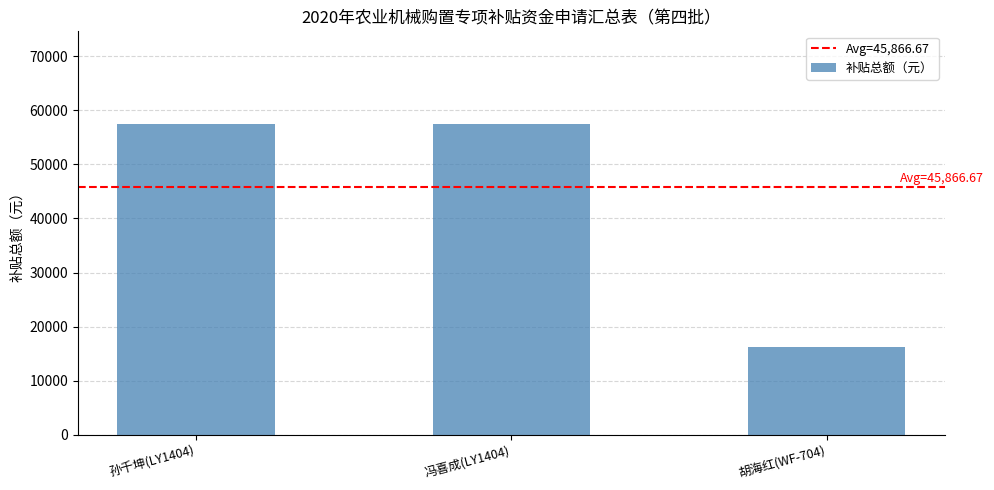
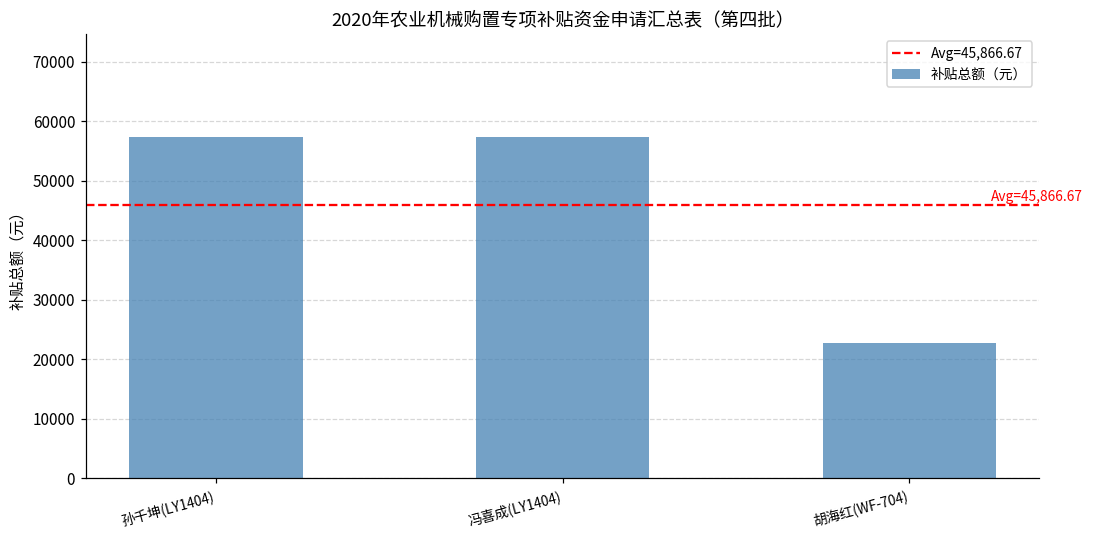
  {
    "孙千坤(LY1404)": 57000,
    "冯喜成(LY1404)": 57000,
-   "胡海红(WF-704)": 16000
+   "胡海红(WF-704)": 23000
  }
